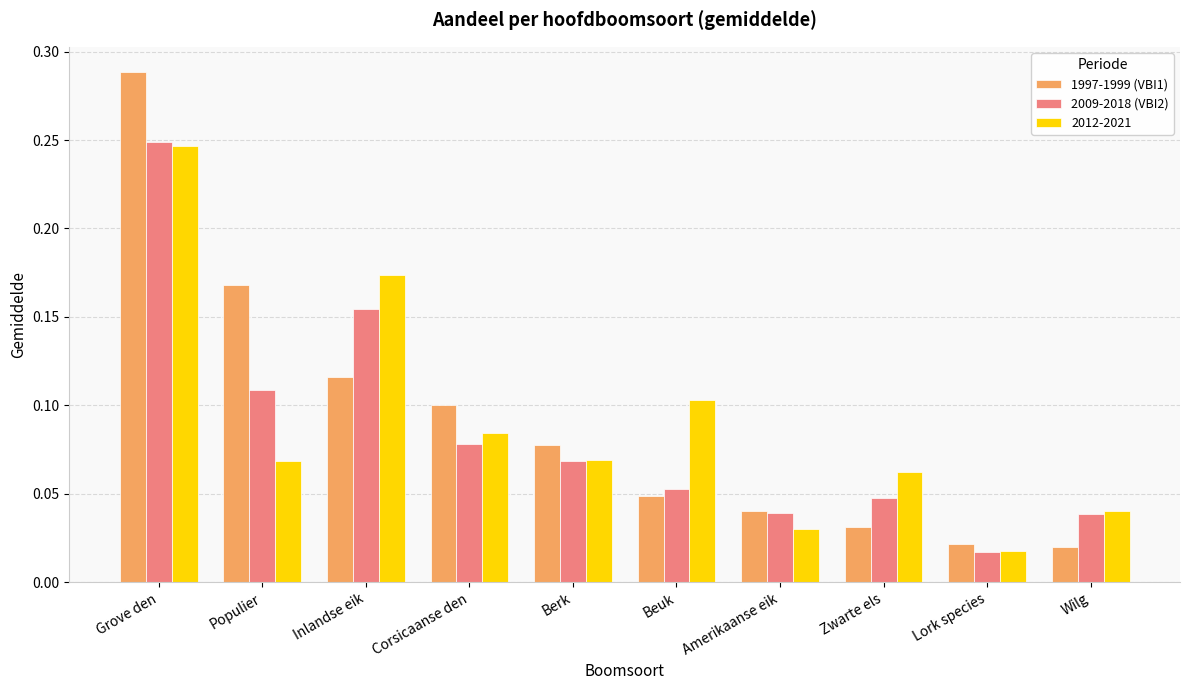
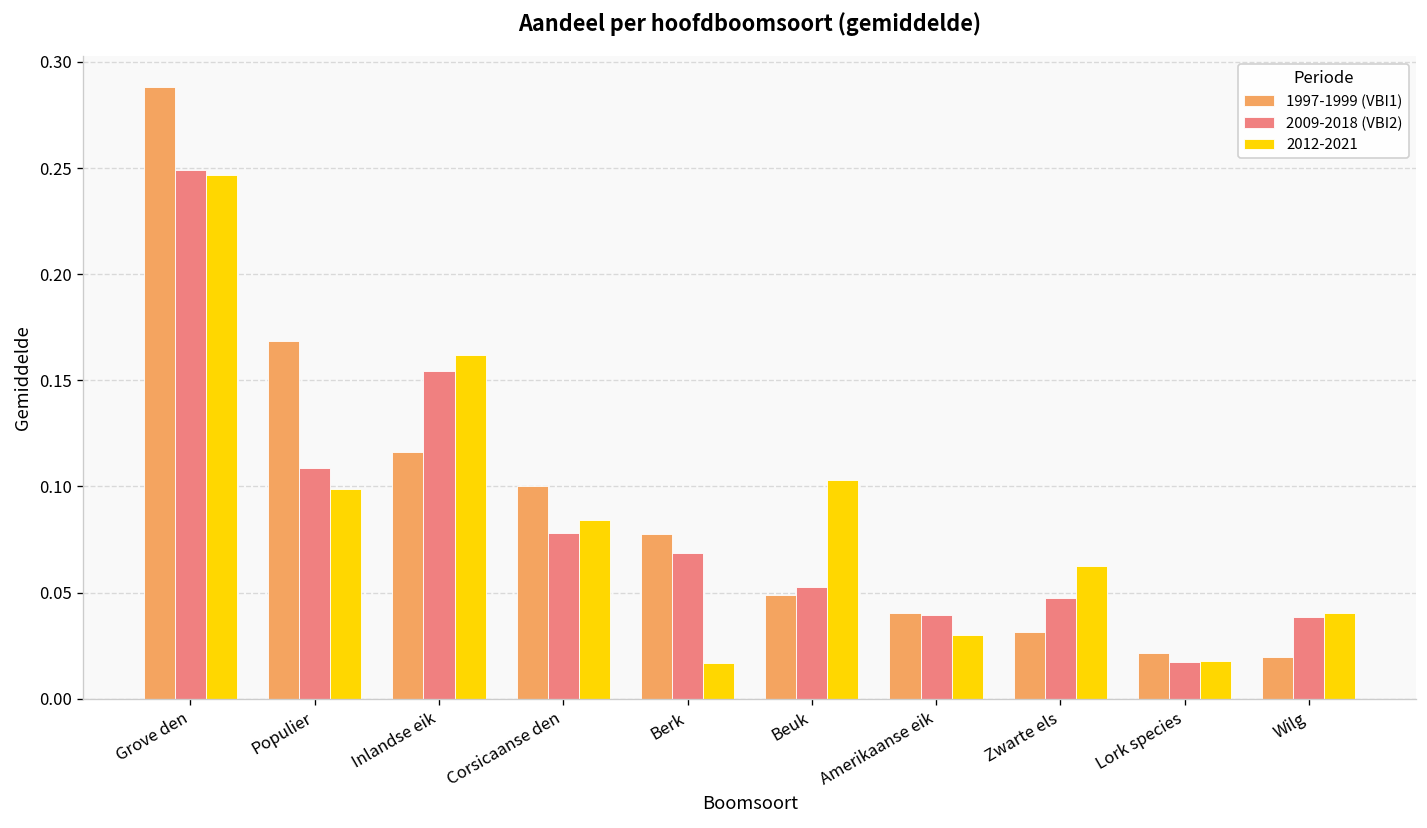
  {
    "2012-2021": {
      "Grove den": 0.247,
-     "Populier": 0.069,
-     "Inlandse eik": 0.174,
+     "Populier": 0.099,
+     "Inlandse eik": 0.162,
      "Corsicaanse den": 0.084,
-     "Berk": 0.069,
+     "Berk": 0.017,
      "Beuk": 0.103,
      "Amerikaanse eik": 0.030,
      "Zwarte els": 0.062,
      "Lork species": 0.018,
      "Wilg": 0.041
    }
  }
